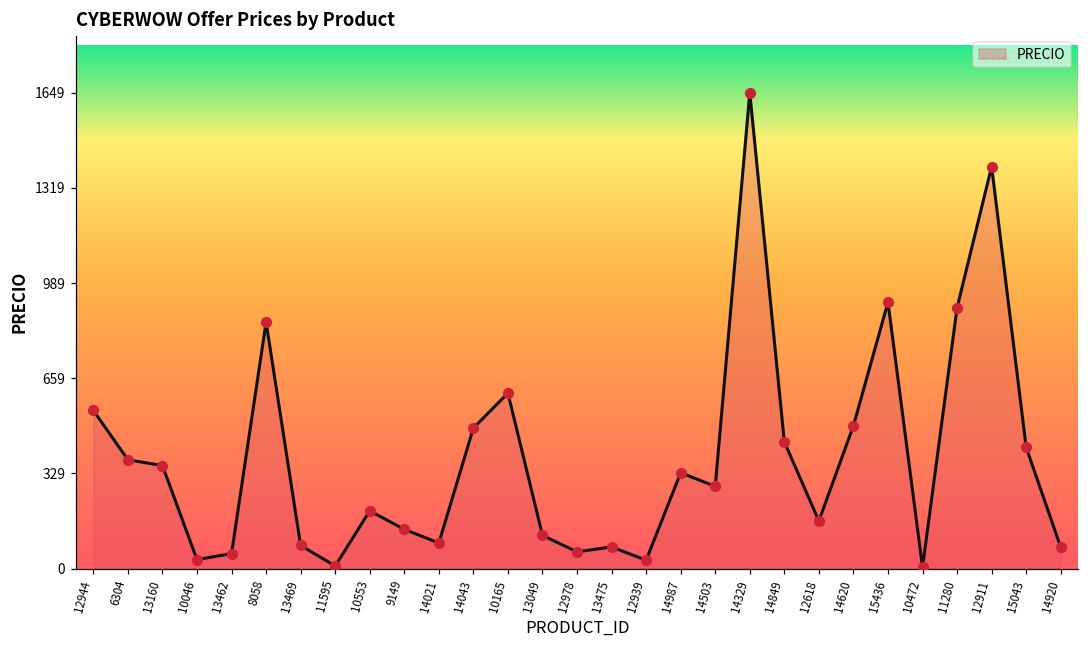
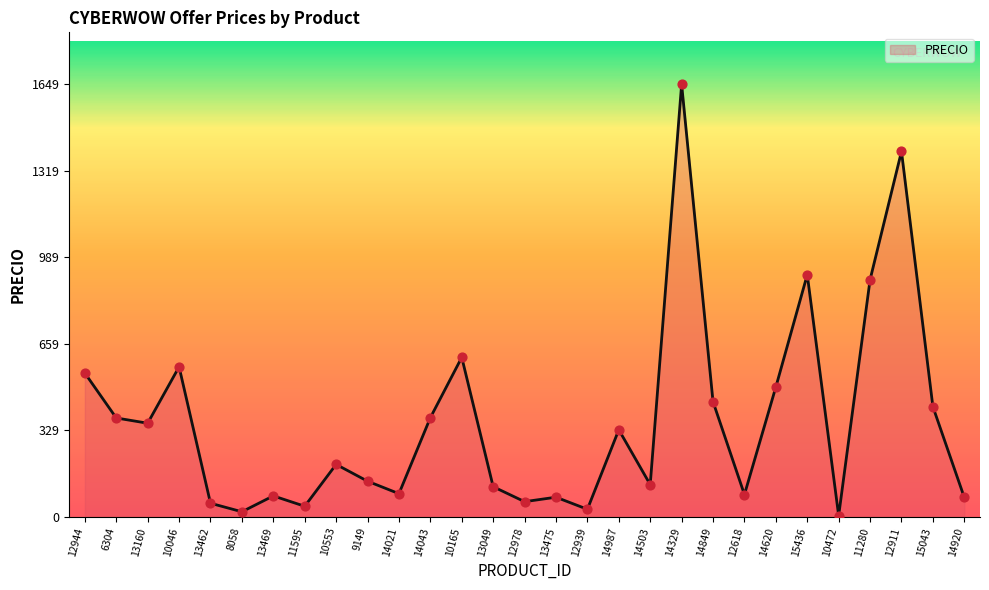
  {
    "12944": 550,
    "6304": 380,
    "13160": 360,
-   "10046": 30,
+   "10046": 570,
    "13462": 50,
-   "8058": 850,
+   "8058": 20,
    "13469": 80,
-   "11595": 10,
+   "11595": 40,
    "10553": 200,
    "9149": 140,
    "14021": 90,
-   "14043": 490,
+   "14043": 380,
    "10165": 610,
    "13049": 120,
    "12978": 60,
    "13475": 80,
    "12939": 30,
    "14987": 330,
-   "14503": 290,
+   "14503": 120,
    "14329": 1650,
    "14849": 440,
-   "12618": 170,
+   "12618": 90,
    "14620": 500,
    "15436": 920,
    "10472": 0,
    "11280": 900,
    "12911": 1390,
    "15043": 420,
    "14920": 70
  }
